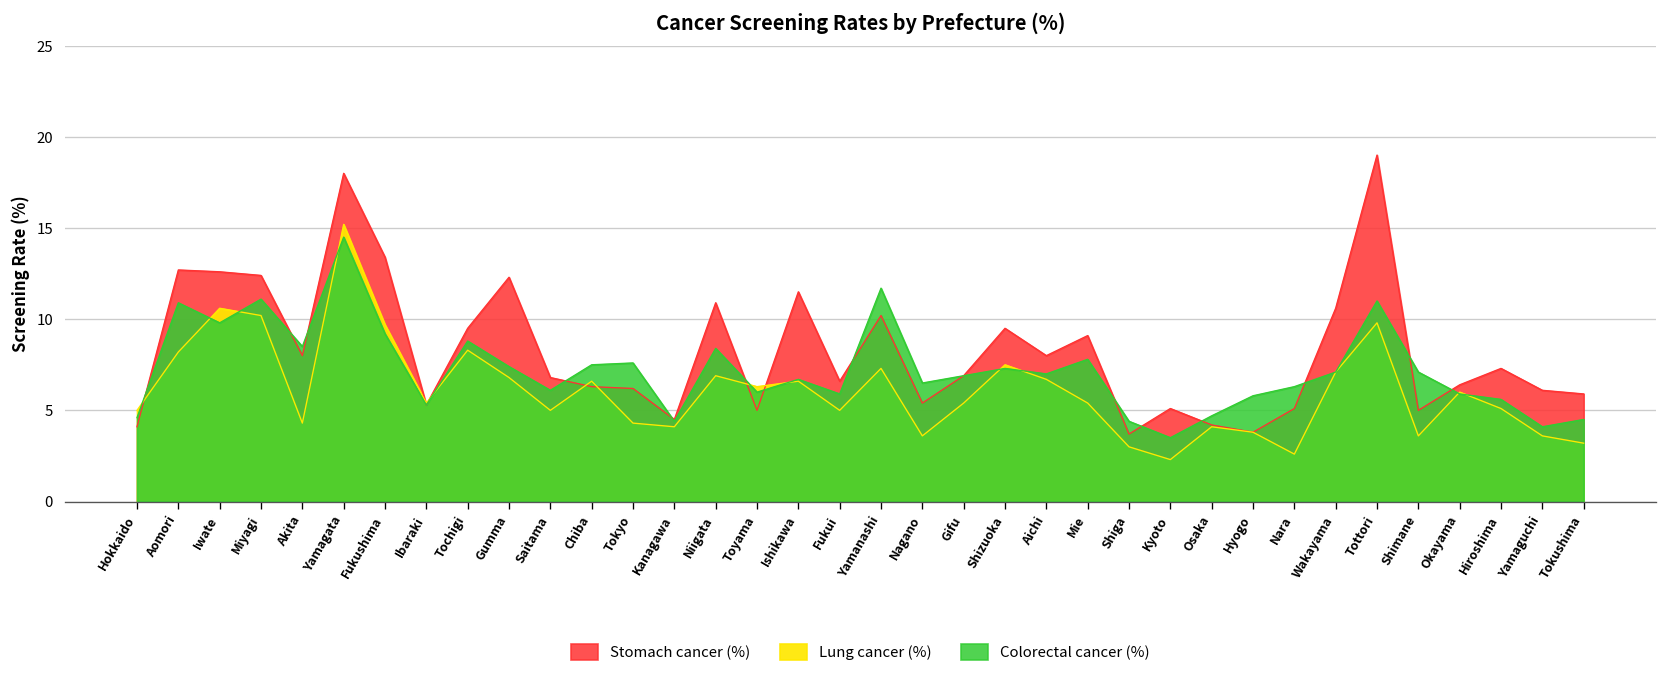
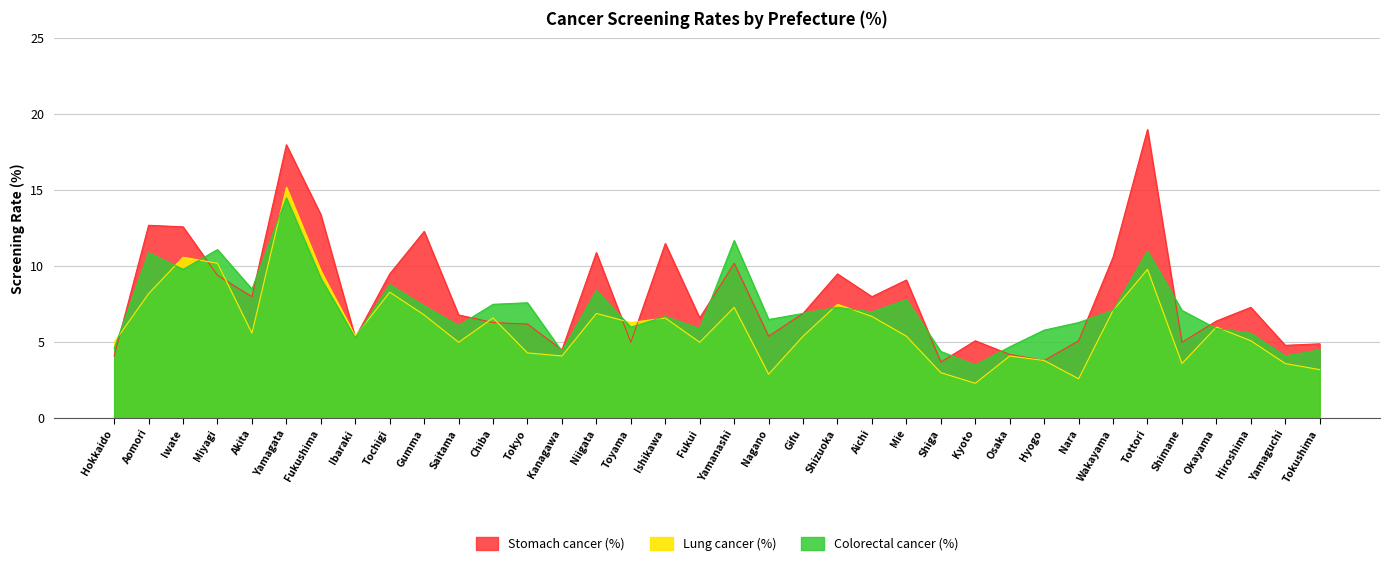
  {
    "Stomach cancer (%)": {
      "Hokkaido": 4.1,
      "Aomori": 12.7,
      "Iwate": 12.6,
-     "Miyagi": 12.4,
+     "Miyagi": 9.4,
      "Akita": 8.0,
      "Yamagata": 18.0,
      "Fukushima": 13.4,
      "Tochigi": 9.5,
      "Gumma": 12.3,
      "Saitama": 6.8,
      "Chiba": 6.3,
      "Tokyo": 6.2,
      "Niigata": 10.9,
      "Toyama": 5.0,
      "Ishikawa": 11.5,
      "Fukui": 6.6,
      "Yamanashi": 10.2,
      "Nagano": 5.4,
      "Shizuoka": 9.5,
      "Aichi": 8.0,
      "Mie": 9.1,
      "Shiga": 3.7,
      "Kyoto": 5.1,
      "Nara": 5.1,
      "Wakayama": 10.6,
      "Tottori": 19.0,
      "Shimane": 5.0,
      "Okayama": 6.4,
      "Hiroshima": 7.3,
-     "Yamaguchi": 6.1,
-     "Tokushima": 5.9
+     "Yamaguchi": 4.8,
+     "Tokushima": 4.9
    },
    "Lung cancer (%)": {
      "Hokkaido": 5.0,
      "Aomori": 8.2,
      "Iwate": 10.6,
      "Miyagi": 10.2,
-     "Akita": 4.3,
+     "Akita": 5.6,
      "Yamagata": 15.2,
      "Fukushima": 9.7,
      "Tochigi": 8.3,
      "Gumma": 6.8,
      "Saitama": 5.0,
      "Chiba": 6.6,
      "Tokyo": 4.3,
      "Kanagawa": 4.1,
      "Niigata": 6.9,
      "Toyama": 6.3,
      "Fukui": 5.0,
      "Yamanashi": 7.3,
-     "Nagano": 3.6,
+     "Nagano": 2.9,
      "Gifu": 5.4,
      "Shizuoka": 7.5,
      "Aichi": 6.7,
      "Mie": 5.4,
      "Shiga": 3.0,
      "Kyoto": 2.3,
      "Nara": 2.6,
      "Tottori": 9.8,
      "Shimane": 3.6,
      "Hiroshima": 5.1,
      "Yamaguchi": 3.6,
      "Tokushima": 3.2
    },
    "Colorectal cancer (%)": {
      "Hokkaido": 4.6,
      "Aomori": 10.9,
      "Iwate": 9.8,
      "Miyagi": 11.1,
      "Akita": 8.5,
      "Yamagata": 14.5,
      "Fukushima": 9.2,
      "Tochigi": 8.8,
      "Gumma": 7.4,
      "Saitama": 6.1,
      "Chiba": 7.5,
      "Tokyo": 7.6,
      "Niigata": 8.4,
      "Toyama": 6.0,
      "Fukui": 5.9,
      "Yamanashi": 11.7,
      "Nagano": 6.5,
      "Shizuoka": 7.3,
      "Aichi": 7.0,
      "Mie": 7.8,
      "Shiga": 4.4,
      "Kyoto": 3.5,
      "Osaka": 4.7,
      "Hyogo": 5.8,
      "Nara": 6.3,
      "Tottori": 11.0,
      "Shimane": 7.1,
      "Hiroshima": 5.6,
      "Yamaguchi": 4.1,
      "Tokushima": 4.5
    }
  }
